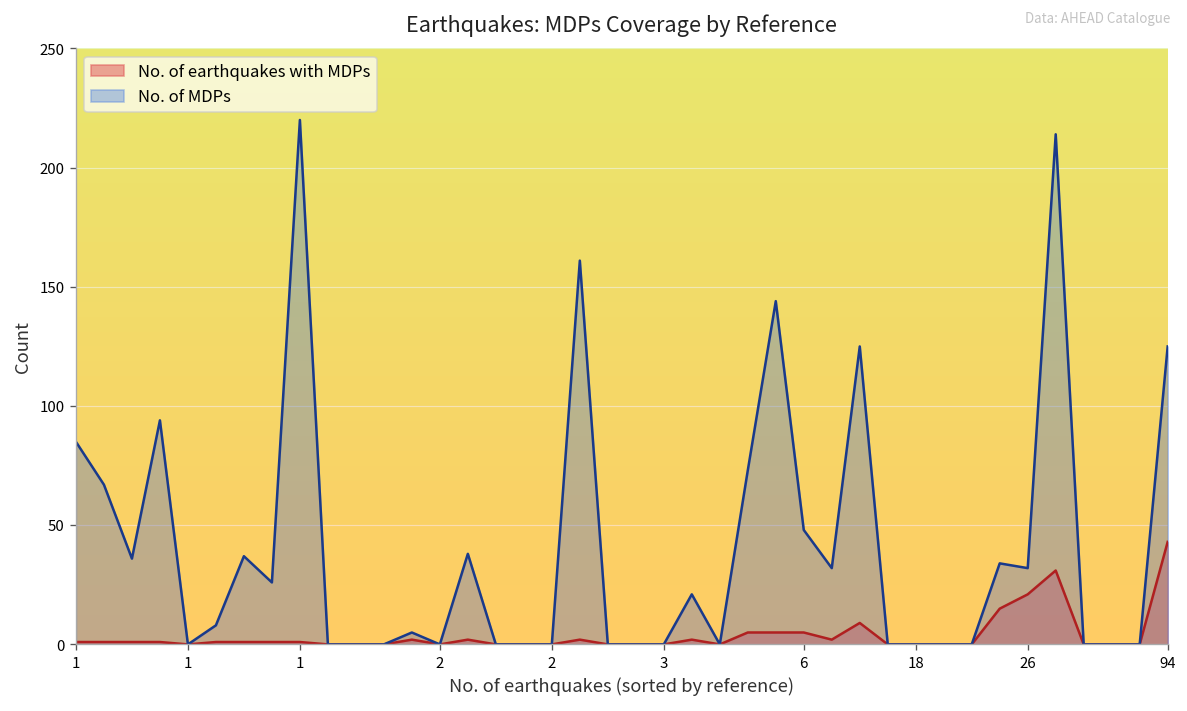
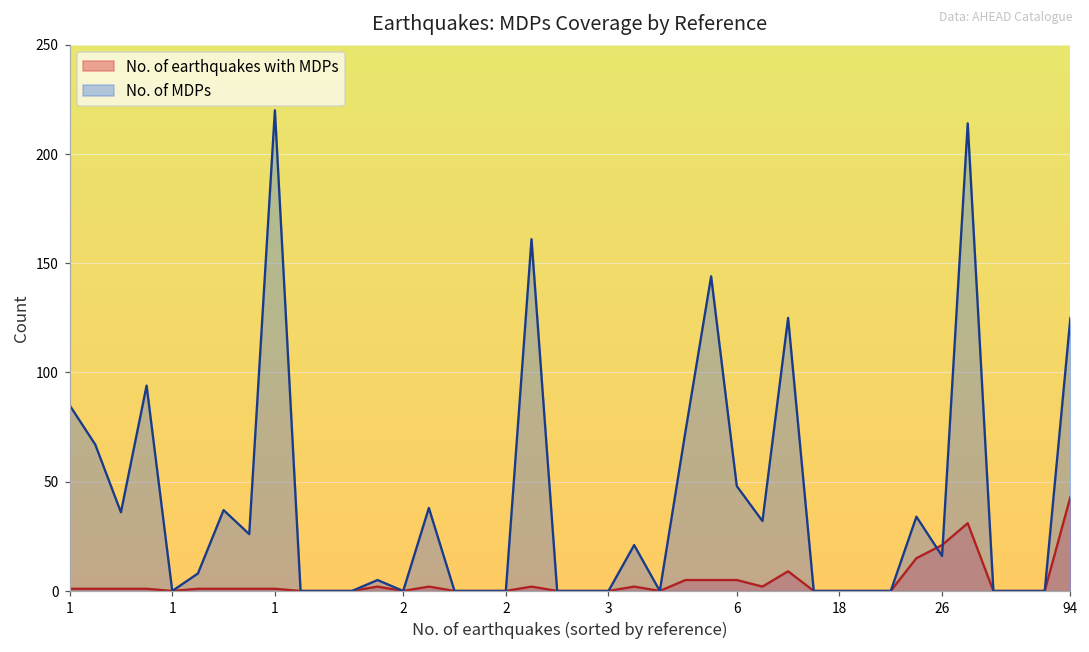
  {
    "No. of earthquakes with MDPs": {
      "26": 21,
      "94": 43
    },
    "No. of MDPs": {
-     "26": 32,
+     "26": 16,
      "94": 125
    }
  }
